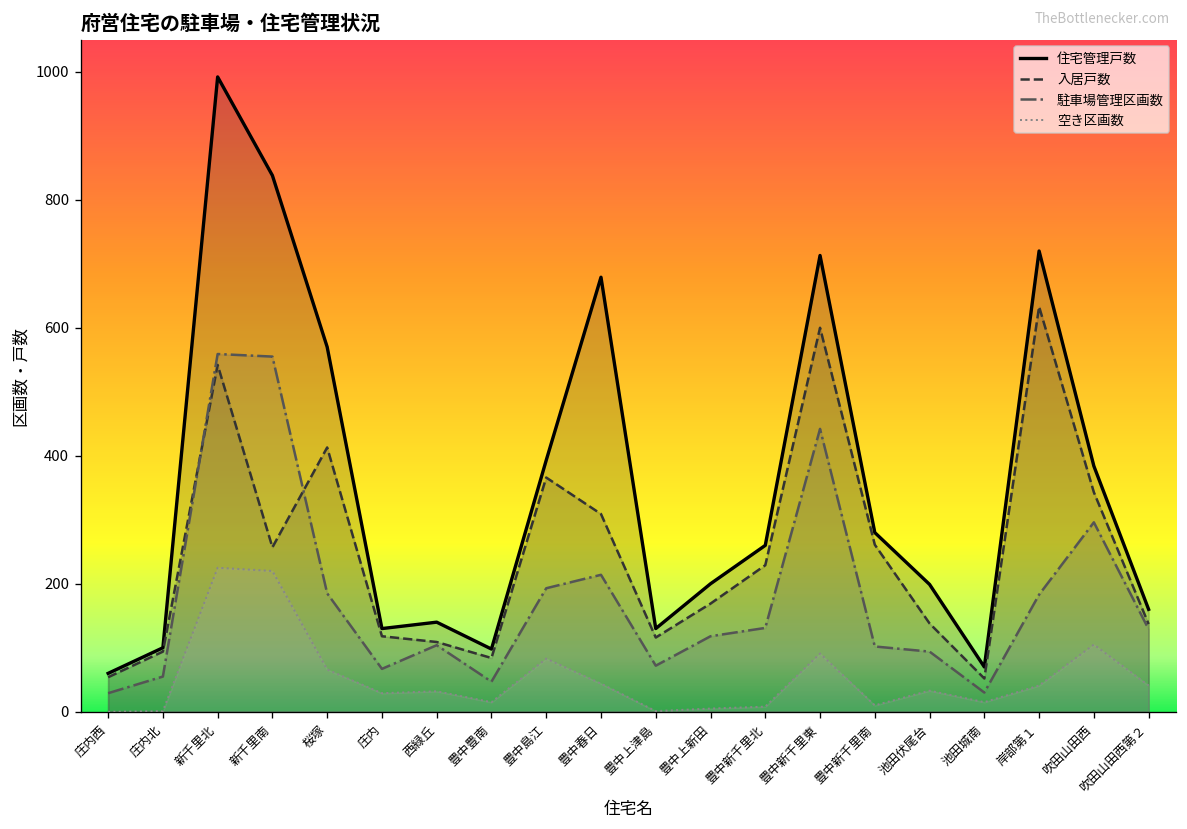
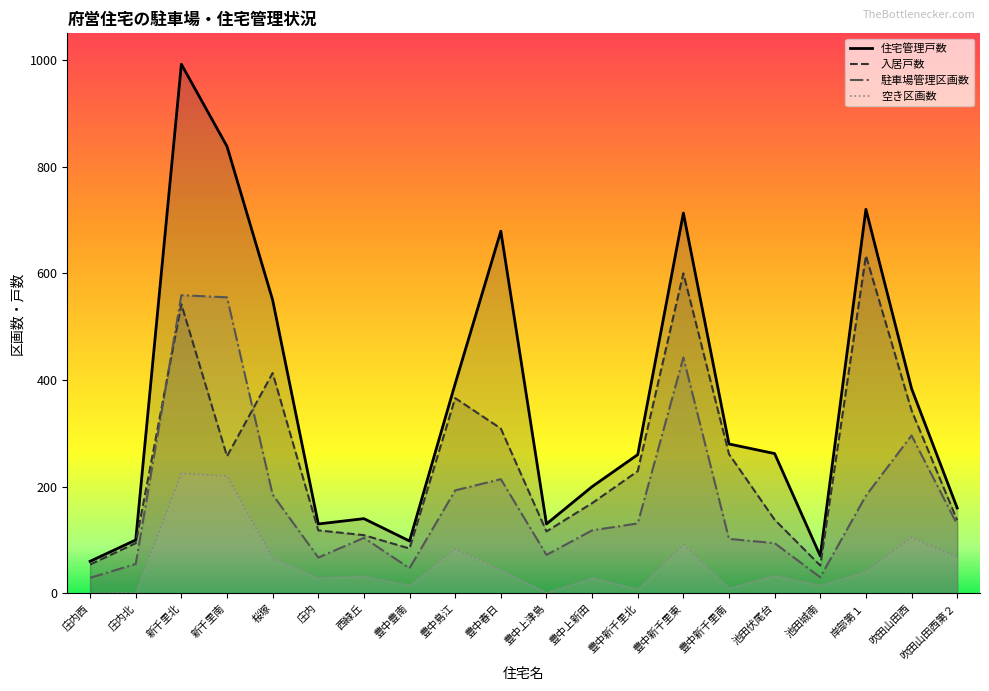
  {
    "住宅管理戸数": {
      "庄内西": 60,
      "庄内北": 100,
      "新千里北": 990,
      "新千里南": 840,
-     "桜塚": 570,
+     "桜塚": 550,
      "庄内": 130,
      "西緑丘": 140,
      "豊中豊南": 100,
      "豊中島江": 390,
      "豊中春日": 680,
      "豊中上津島": 130,
      "豊中上新田": 200,
      "豊中新千里北": 260,
      "豊中新千里東": 710,
      "豊中新千里南": 280,
-     "池田伏尾台": 200,
+     "池田伏尾台": 260,
      "池田城南": 70,
      "岸部第１": 720,
      "吹田山田西": 380,
      "吹田山田西第２": 160
    },
    "空き区画数": {
      "庄内西": 0,
      "庄内北": 0,
      "新千里北": 230,
      "新千里南": 220,
      "桜塚": 70,
      "庄内": 30,
      "西緑丘": 30,
      "豊中豊南": 20,
      "豊中島江": 80,
      "豊中春日": 40,
      "豊中上津島": 0,
-     "豊中上新田": 10,
+     "豊中上新田": 30,
      "豊中新千里北": 10,
      "豊中新千里東": 90,
      "豊中新千里南": 10,
      "池田伏尾台": 30,
      "池田城南": 20,
      "岸部第１": 40,
      "吹田山田西": 110,
-     "吹田山田西第２": 40
+     "吹田山田西第２": 70
    }
  }
